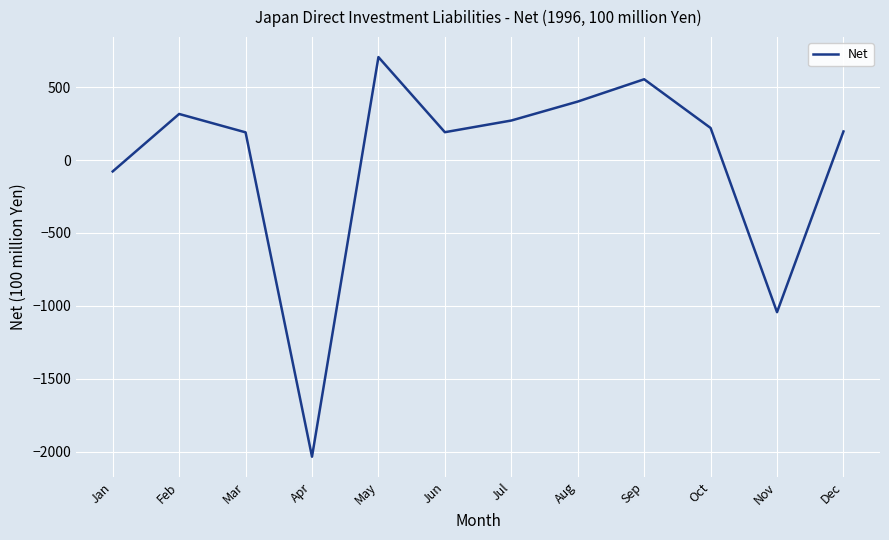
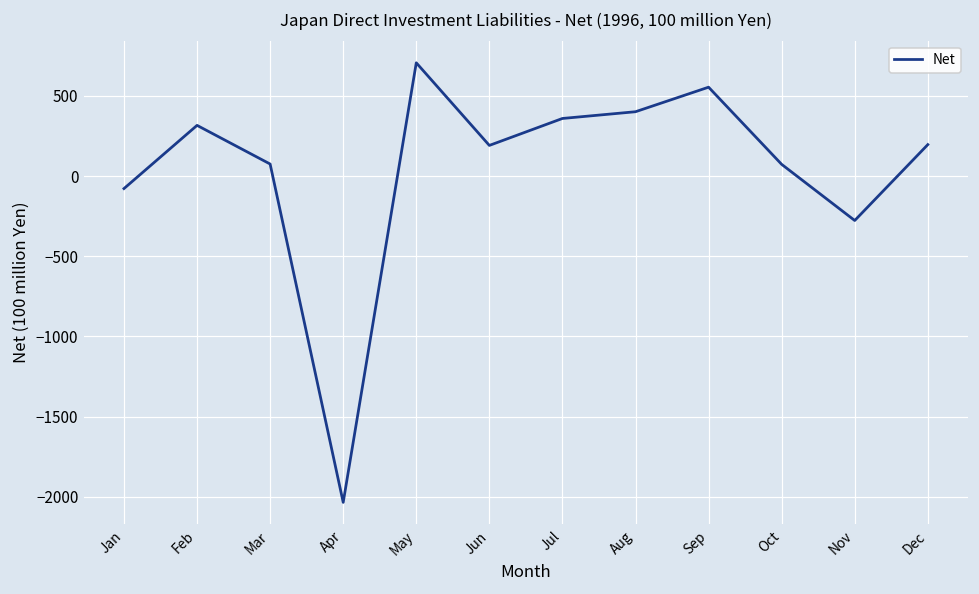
  {
    "Jan": -80,
    "Feb": 320,
-   "Mar": 190,
+   "Mar": 80,
    "Apr": -2030,
    "May": 710,
    "Jun": 190,
-   "Jul": 270,
+   "Jul": 360,
    "Aug": 400,
    "Sep": 550,
-   "Oct": 220,
-   "Nov": -1040,
+   "Oct": 70,
+   "Nov": -280,
    "Dec": 200
  }
